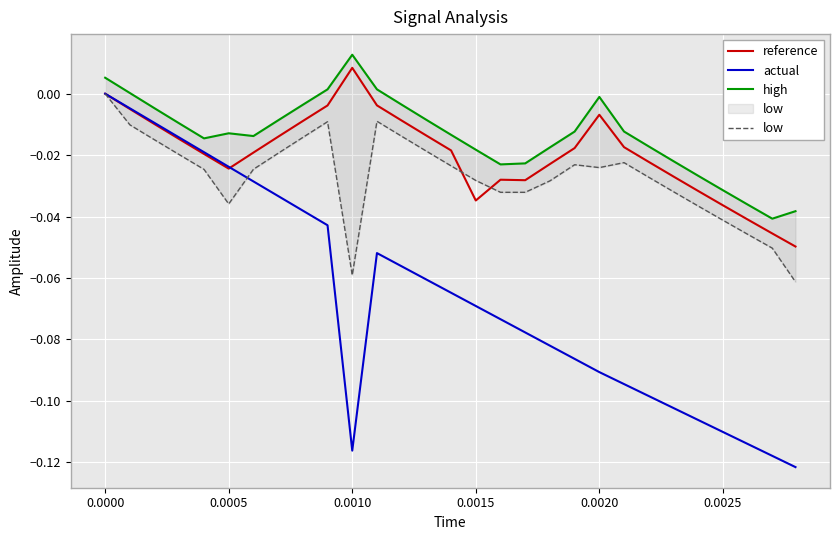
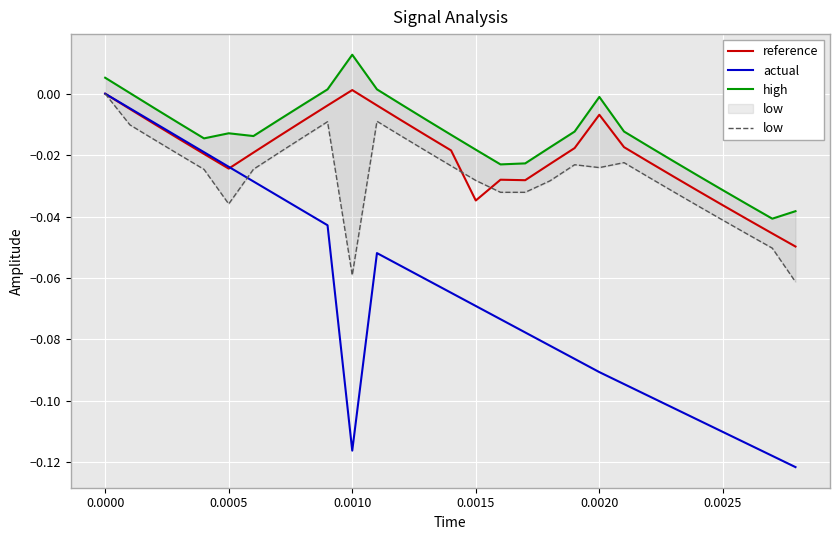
  {
    "reference": {
-     "0.0010": 0.008,
+     "0.0010": 0.001,
      "0.0015": -0.035,
      "0.0020": -0.007,
      "0.0025": -0.036
    },
    "actual": {
      "0.0010": -0.116,
      "0.0015": -0.069,
      "0.0020": -0.091,
      "0.0025": -0.110
    }
  }
